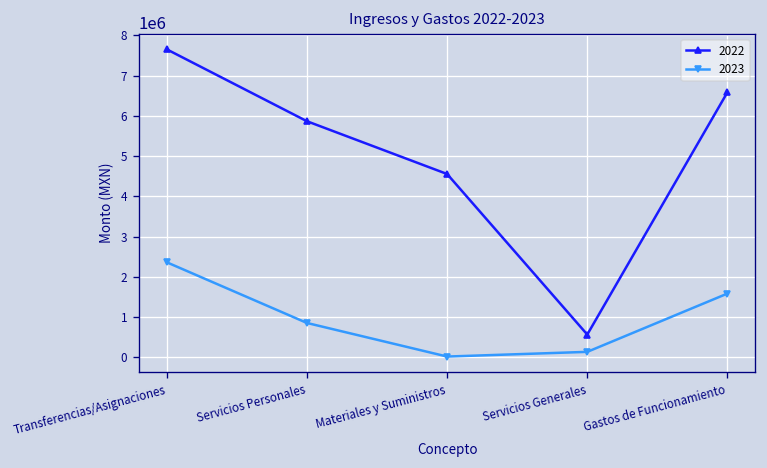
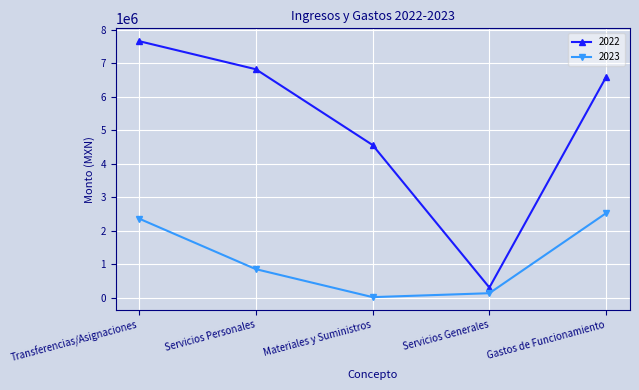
  {
    "2022": {
      "Transferencias/Asignaciones": 7700000,
-     "Servicios Personales": 5900000,
+     "Servicios Personales": 6800000,
      "Materiales y Suministros": 4600000,
-     "Servicios Generales": 600000,
+     "Servicios Generales": 300000,
      "Gastos de Funcionamiento": 6600000
    },
    "2023": {
      "Transferencias/Asignaciones": 2400000,
      "Servicios Personales": 900000,
      "Materiales y Suministros": 0,
      "Servicios Generales": 100000,
-     "Gastos de Funcionamiento": 1600000
+     "Gastos de Funcionamiento": 2500000
    }
  }
